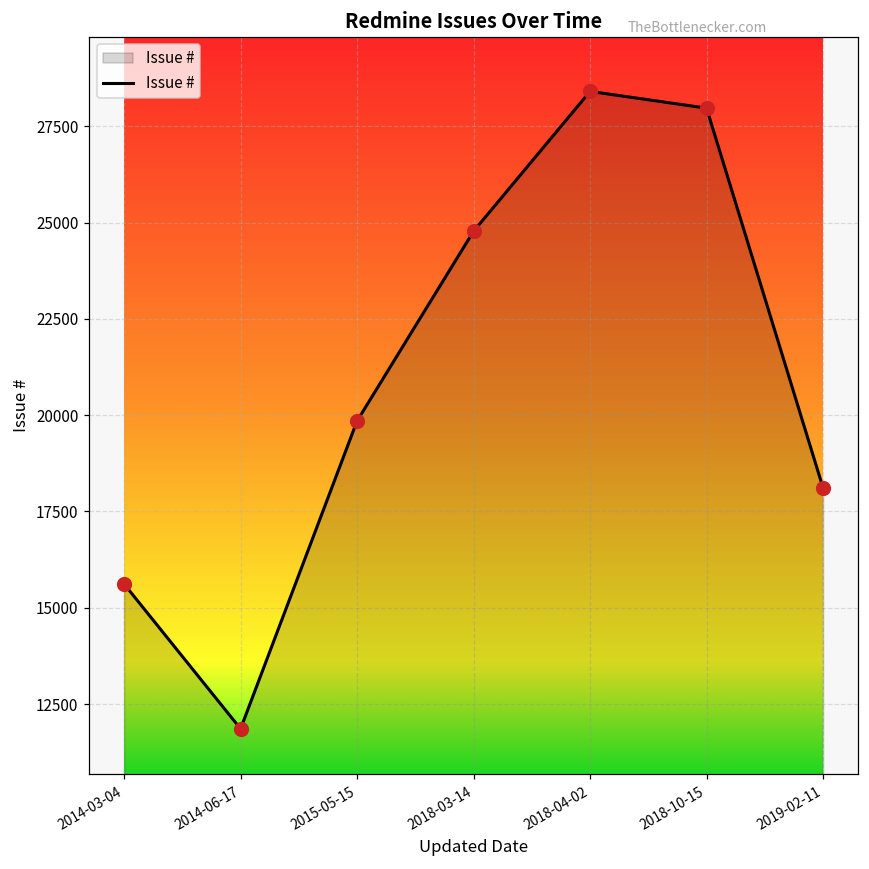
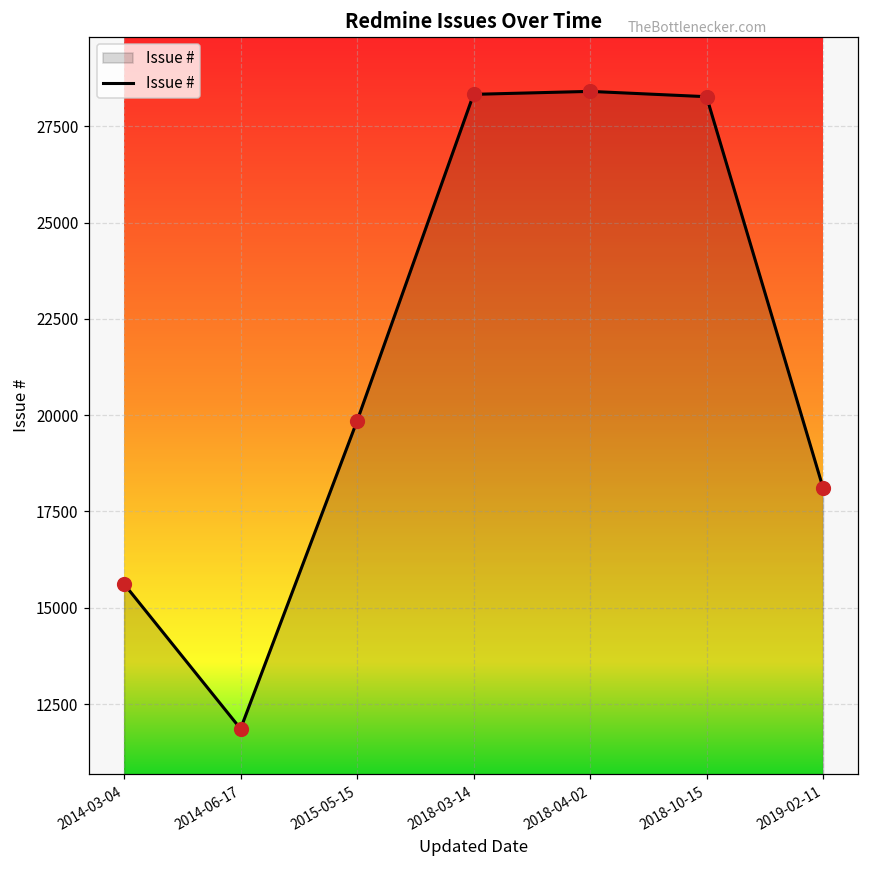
  {
    "2014-03-04": 15600,
    "2014-06-17": 11900,
    "2015-05-15": 19900,
-   "2018-03-14": 24800,
+   "2018-03-14": 28300,
    "2018-04-02": 28400,
-   "2018-10-15": 28000,
+   "2018-10-15": 28300,
    "2019-02-11": 18100
  }
